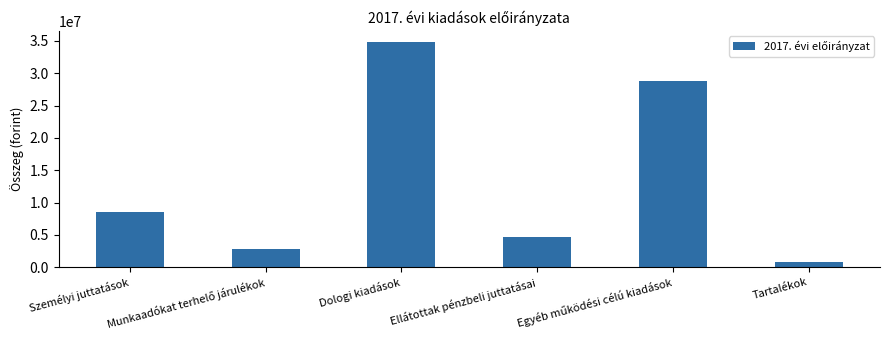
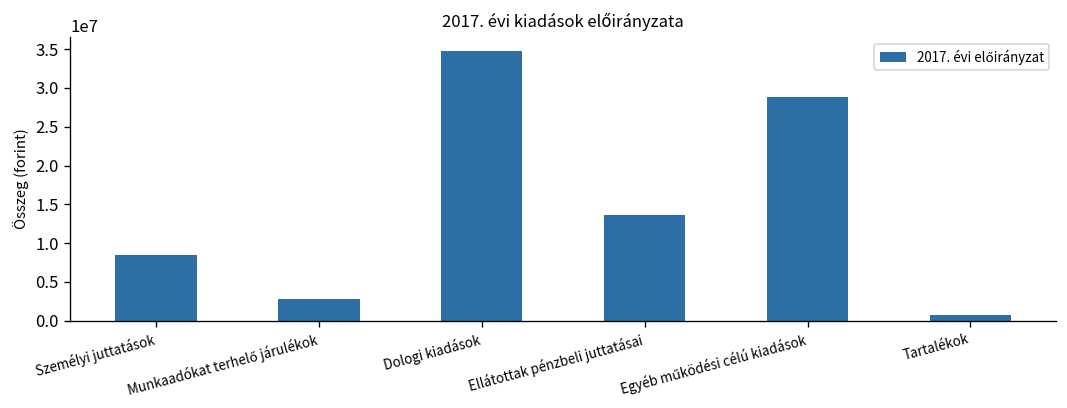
  {
    "Személyi juttatások": 9000000,
    "Munkaadókat terhelő járulékok": 3000000,
    "Dologi kiadások": 35000000,
-   "Ellátottak pénzbeli juttatásai": 5000000,
+   "Ellátottak pénzbeli juttatásai": 14000000,
    "Egyéb működési célú kiadások": 29000000,
    "Tartalékok": 1000000
  }
